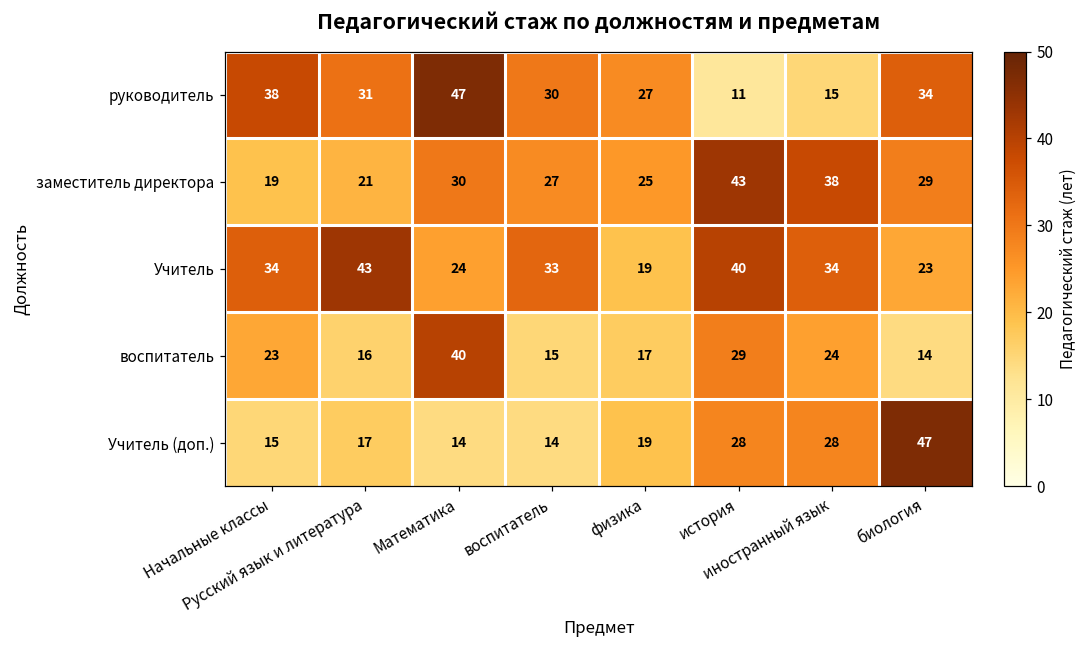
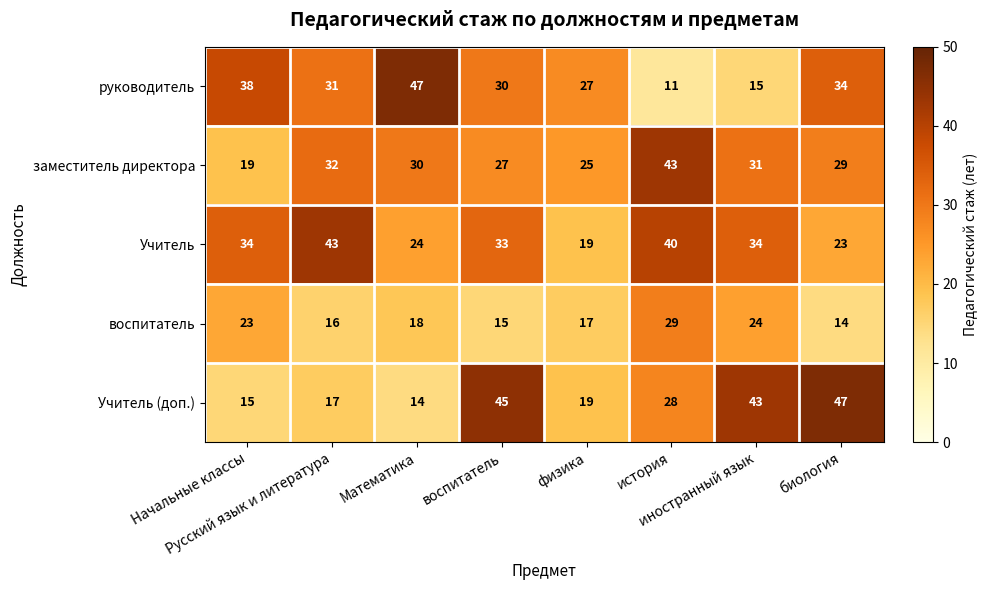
  {
    "руководитель": {
      "Начальные классы": 38,
      "Русский язык и литература": 31,
      "Математика": 47,
      "воспитатель": 30,
      "физика": 27,
      "история": 11,
      "иностранный язык": 15,
      "биология": 34
    },
    "заместитель директора": {
      "Начальные классы": 19,
-     "Русский язык и литература": 21,
+     "Русский язык и литература": 32,
      "Математика": 30,
      "воспитатель": 27,
      "физика": 25,
      "история": 43,
-     "иностранный язык": 38,
+     "иностранный язык": 31,
      "биология": 29
    },
    "Учитель": {
      "Начальные классы": 34,
      "Русский язык и литература": 43,
      "Математика": 24,
      "воспитатель": 33,
      "физика": 19,
      "история": 40,
      "иностранный язык": 34,
      "биология": 23
    },
    "воспитатель": {
      "Начальные классы": 23,
      "Русский язык и литература": 16,
-     "Математика": 40,
+     "Математика": 18,
      "воспитатель": 15,
      "физика": 17,
      "история": 29,
      "иностранный язык": 24,
      "биология": 14
    },
    "Учитель (доп.)": {
      "Начальные классы": 15,
      "Русский язык и литература": 17,
      "Математика": 14,
-     "воспитатель": 14,
+     "воспитатель": 45,
      "физика": 19,
      "история": 28,
-     "иностранный язык": 28,
+     "иностранный язык": 43,
      "биология": 47
    }
  }
